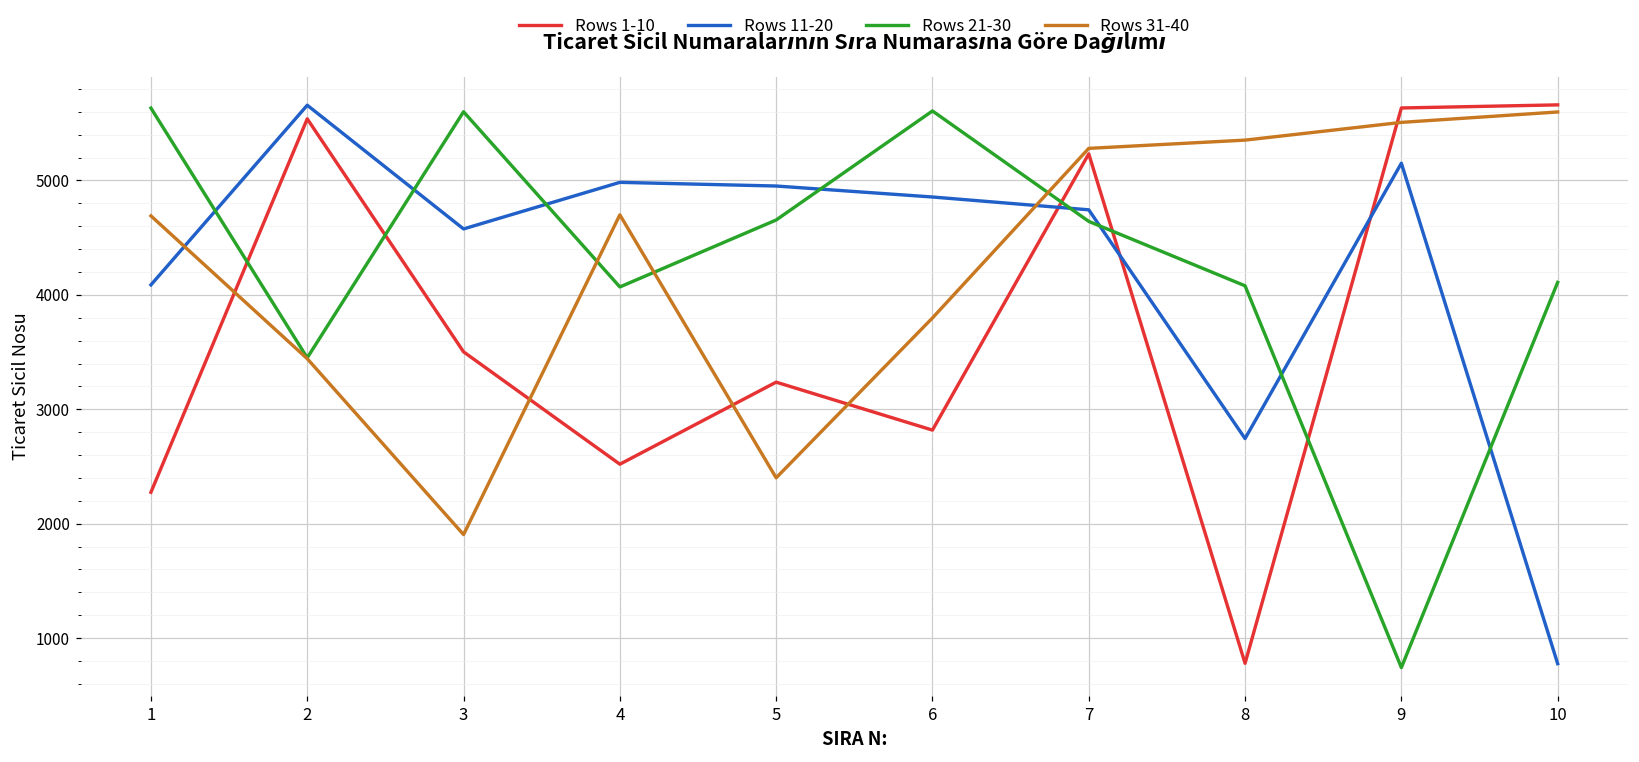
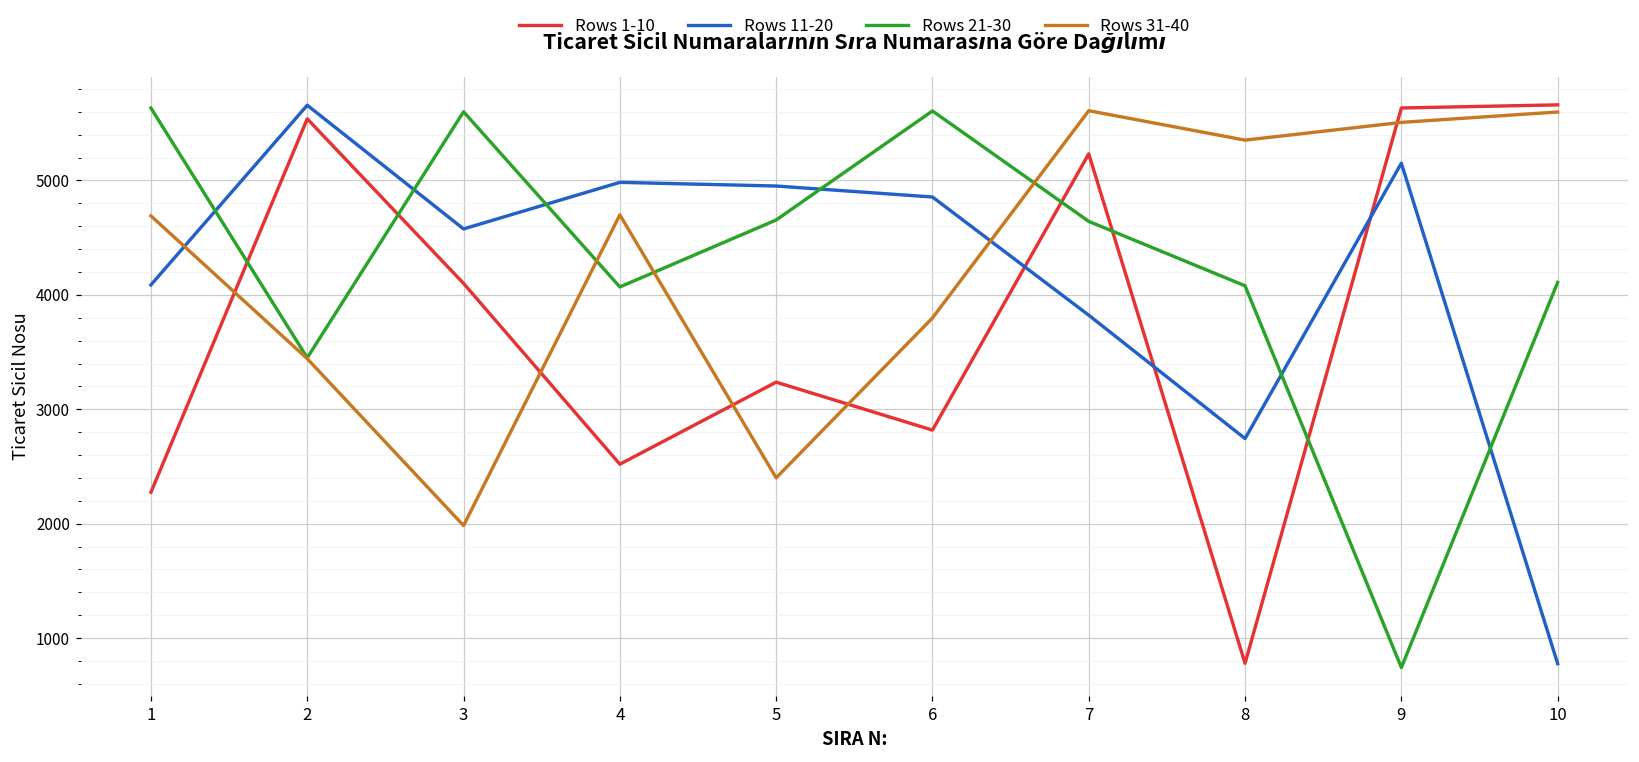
  {
    "Rows 1-10": {
      "1": 2280,
      "2": 5540,
-     "3": 3500,
+     "3": 4100,
      "4": 2520,
      "5": 3240,
      "6": 2820,
      "7": 5230,
      "8": 780,
      "9": 5630,
      "10": 5660
    },
    "Rows 11-20": {
      "1": 4090,
      "2": 5660,
      "3": 4580,
      "4": 4980,
      "5": 4950,
      "6": 4860,
-     "7": 4740,
+     "7": 3820,
      "8": 2740,
      "9": 5150,
      "10": 780
    },
    "Rows 21-30": {
      "1": 5630,
      "3": 5600,
      "4": 4070,
      "5": 4650,
      "6": 5610,
      "7": 4640,
      "8": 4080,
      "9": 740,
      "10": 4110
    },
    "Rows 31-40": {
      "1": 4690,
-     "3": 1910,
+     "3": 1980,
      "4": 4700,
      "5": 2400,
      "6": 3800,
-     "7": 5280,
+     "7": 5610,
      "8": 5350,
      "9": 5510,
      "10": 5600
    }
  }
